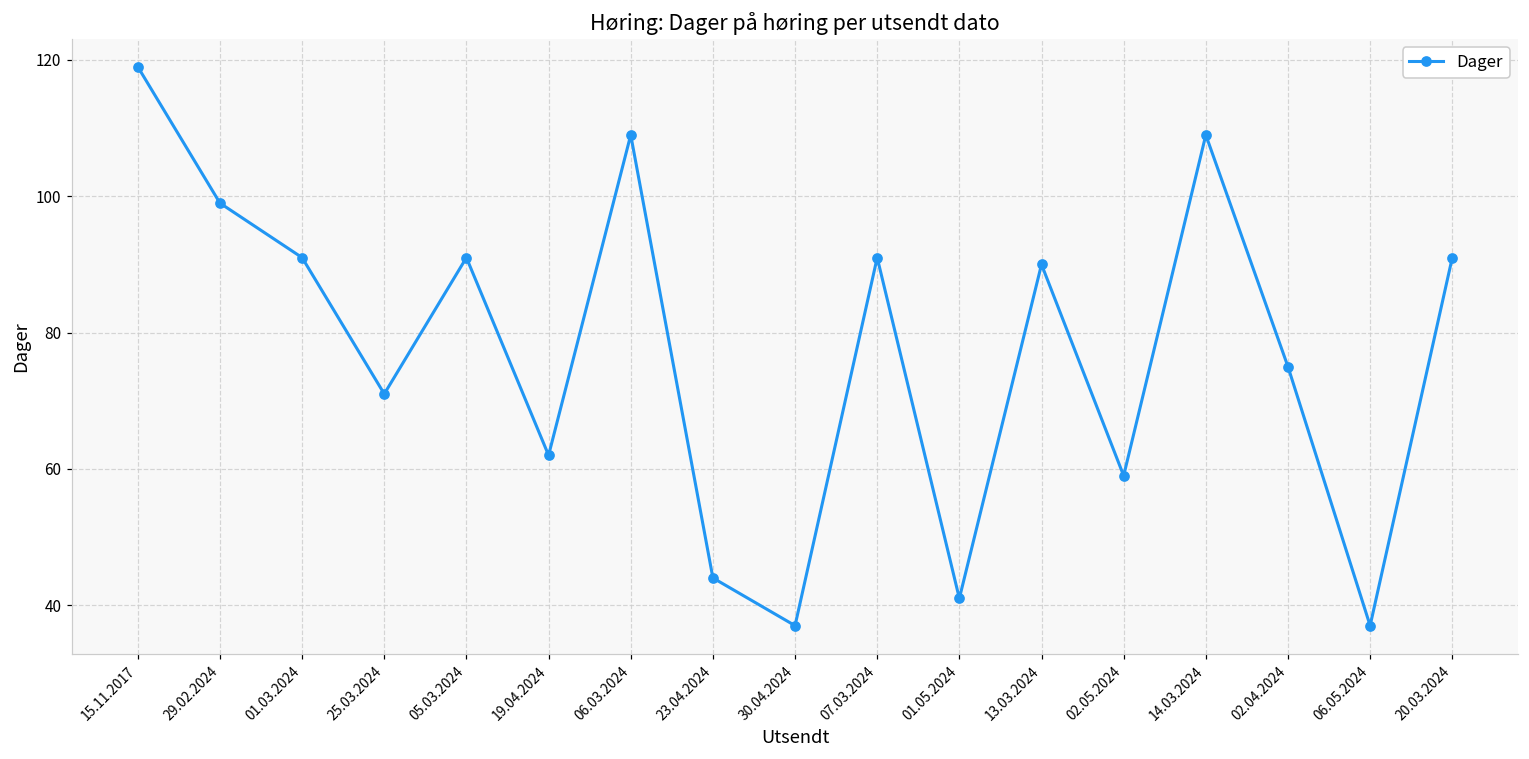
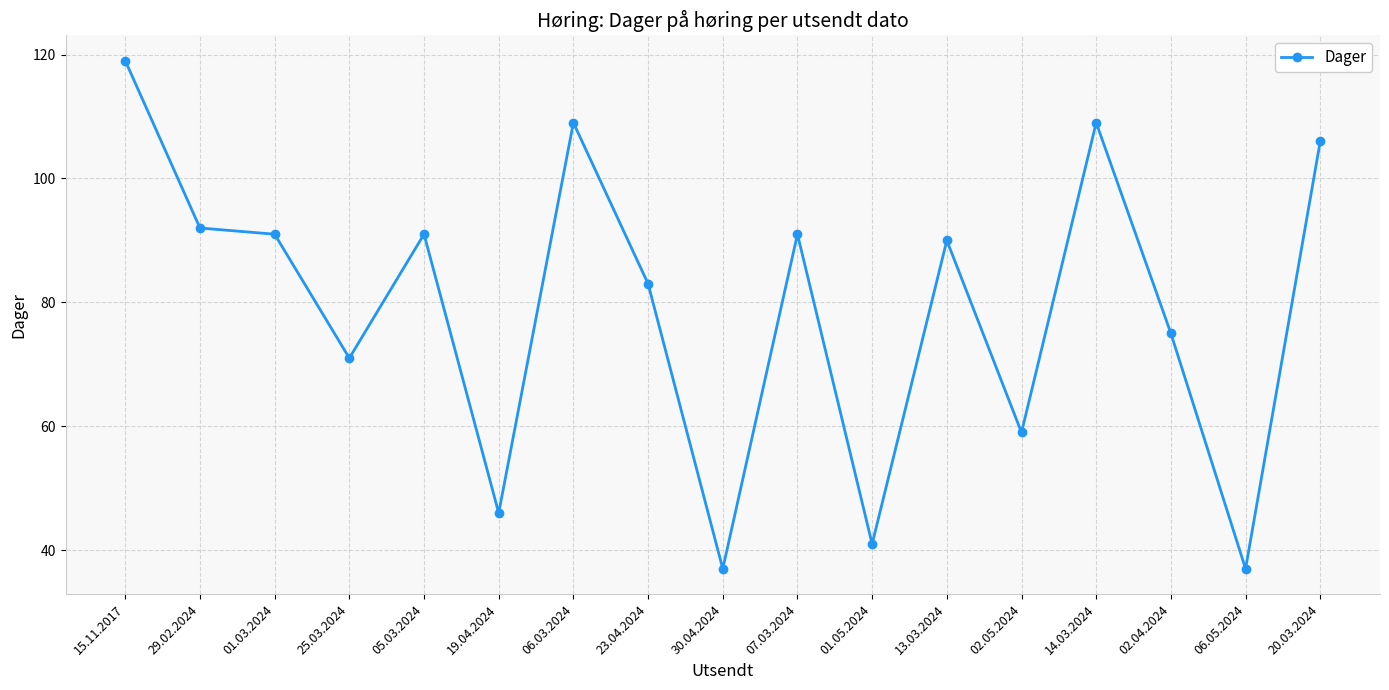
  {
    "15.11.2017": 119,
-   "29.02.2024": 99,
+   "29.02.2024": 92,
    "01.03.2024": 91,
    "25.03.2024": 71,
    "05.03.2024": 91,
-   "19.04.2024": 62,
+   "19.04.2024": 46,
    "06.03.2024": 109,
-   "23.04.2024": 44,
+   "23.04.2024": 83,
    "30.04.2024": 37,
    "07.03.2024": 91,
    "01.05.2024": 41,
    "13.03.2024": 90,
    "02.05.2024": 59,
    "14.03.2024": 109,
    "02.04.2024": 75,
    "06.05.2024": 37,
-   "20.03.2024": 91
+   "20.03.2024": 106
  }
